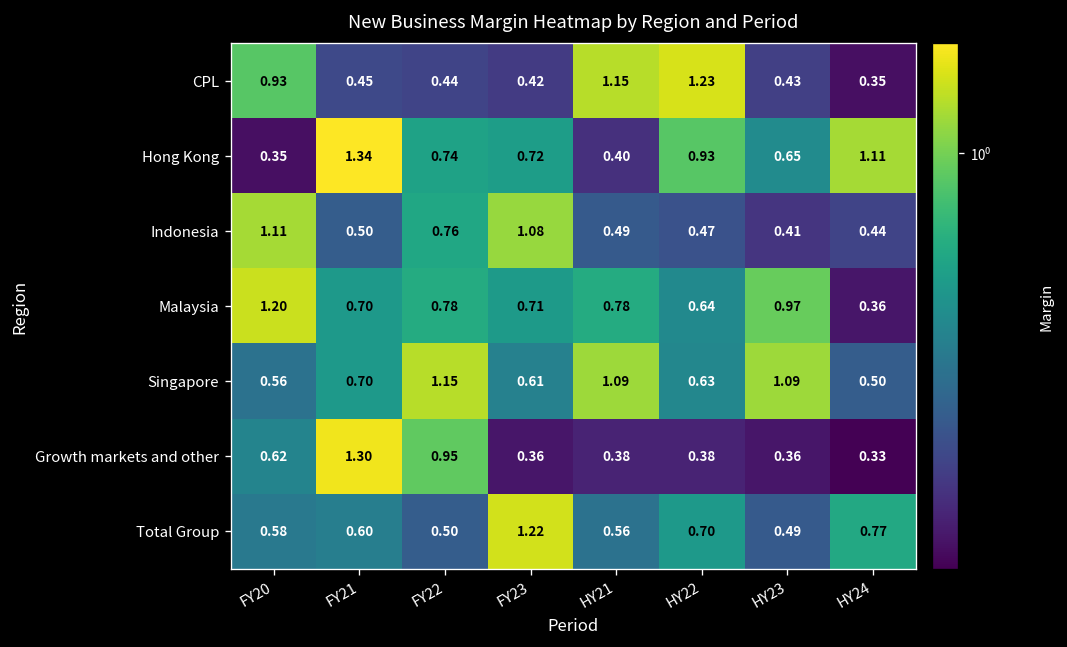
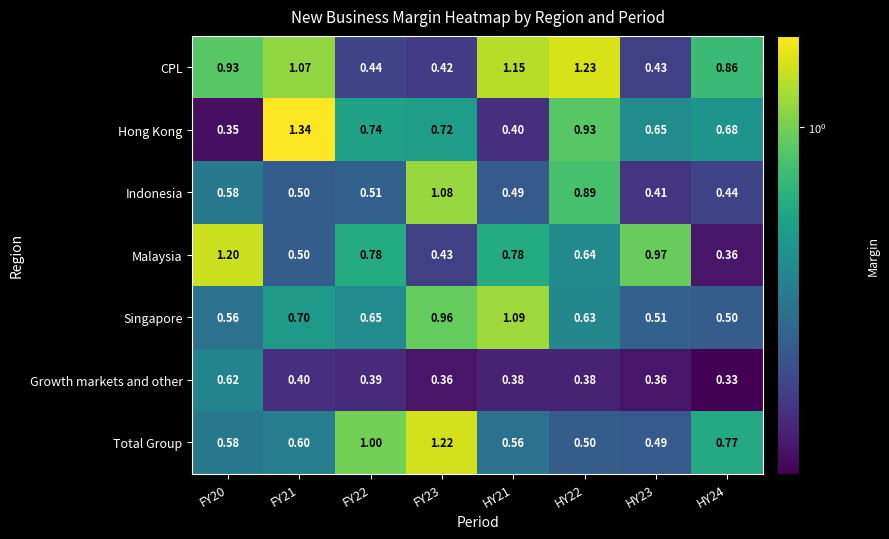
  {
    "CPL": {
      "FY20": 0.93,
-     "FY21": 0.45,
+     "FY21": 1.07,
      "FY22": 0.44,
      "FY23": 0.42,
      "HY21": 1.15,
      "HY22": 1.23,
      "HY23": 0.43,
-     "HY24": 0.35
+     "HY24": 0.86
    },
    "Hong Kong": {
      "FY20": 0.35,
      "FY21": 1.34,
      "FY22": 0.74,
      "FY23": 0.72,
      "HY21": 0.40,
      "HY22": 0.93,
      "HY23": 0.65,
-     "HY24": 1.11
+     "HY24": 0.68
    },
    "Indonesia": {
-     "FY20": 1.11,
+     "FY20": 0.58,
      "FY21": 0.50,
-     "FY22": 0.76,
+     "FY22": 0.51,
      "FY23": 1.08,
      "HY21": 0.49,
-     "HY22": 0.47,
+     "HY22": 0.89,
      "HY23": 0.41,
      "HY24": 0.44
    },
    "Malaysia": {
      "FY20": 1.20,
-     "FY21": 0.70,
+     "FY21": 0.50,
      "FY22": 0.78,
-     "FY23": 0.71,
+     "FY23": 0.43,
      "HY21": 0.78,
      "HY22": 0.64,
      "HY23": 0.97,
      "HY24": 0.36
    },
    "Singapore": {
      "FY20": 0.56,
      "FY21": 0.70,
-     "FY22": 1.15,
-     "FY23": 0.61,
+     "FY22": 0.65,
+     "FY23": 0.96,
      "HY21": 1.09,
      "HY22": 0.63,
-     "HY23": 1.09,
+     "HY23": 0.51,
      "HY24": 0.50
    },
    "Growth markets and other": {
      "FY20": 0.62,
-     "FY21": 1.30,
-     "FY22": 0.95,
+     "FY21": 0.40,
+     "FY22": 0.39,
      "FY23": 0.36,
      "HY21": 0.38,
      "HY22": 0.38,
      "HY23": 0.36,
      "HY24": 0.33
    },
    "Total Group": {
      "FY20": 0.58,
      "FY21": 0.60,
-     "FY22": 0.50,
+     "FY22": 1.00,
      "FY23": 1.22,
      "HY21": 0.56,
-     "HY22": 0.70,
+     "HY22": 0.50,
      "HY23": 0.49,
      "HY24": 0.77
    }
  }
